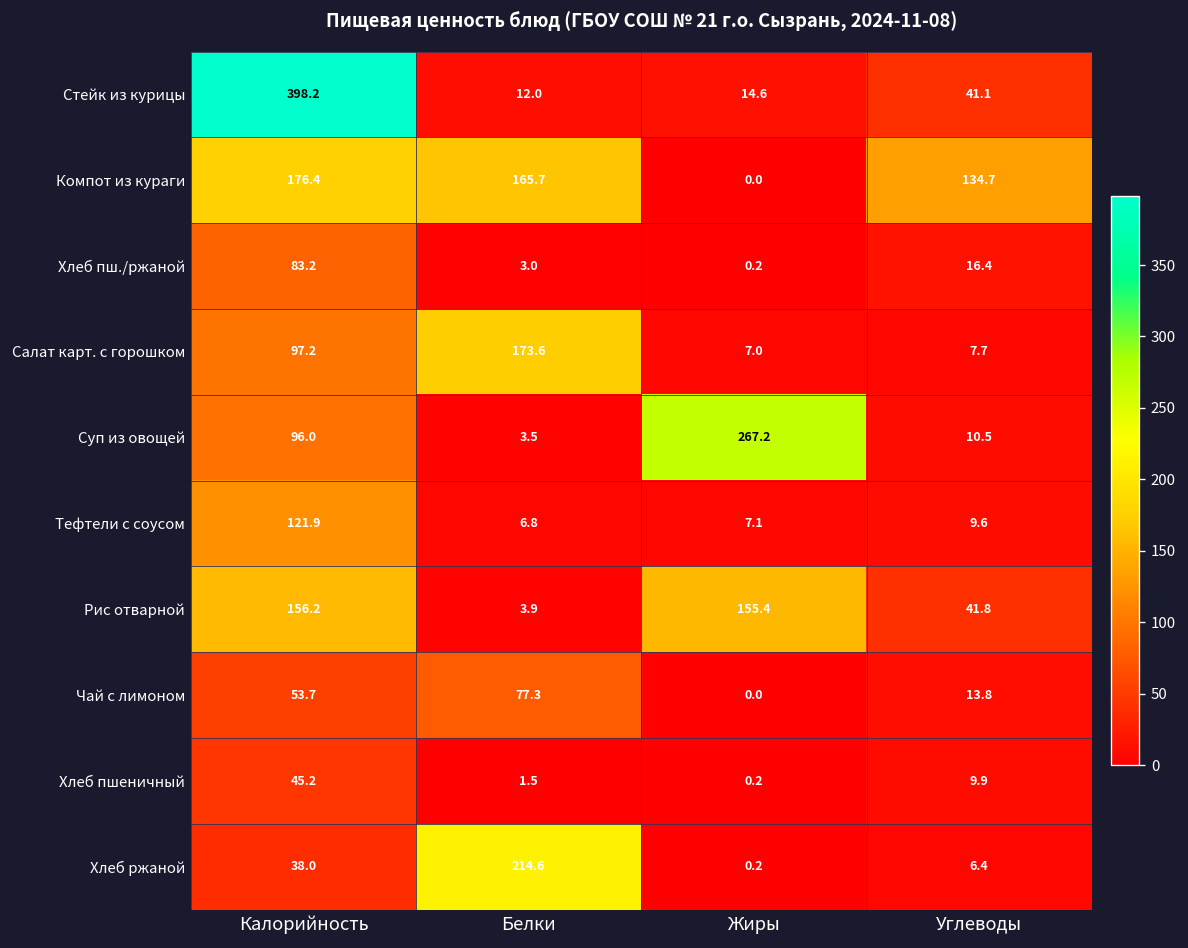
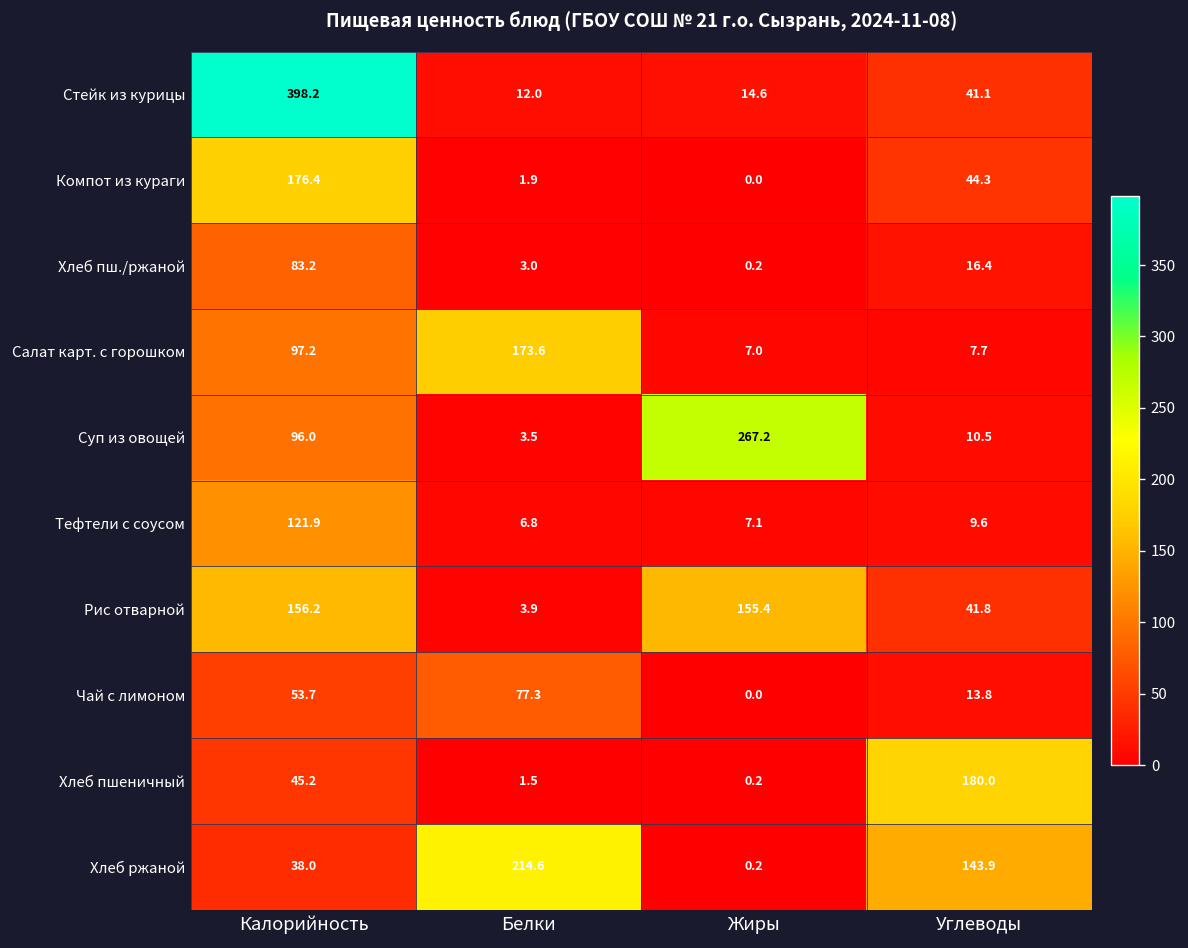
  {
    "Стейк из курицы": {
      "Калорийность": 398.2,
      "Белки": 12.0,
      "Жиры": 14.6,
      "Углеводы": 41.1
    },
    "Компот из кураги": {
      "Калорийность": 176.4,
-     "Белки": 165.7,
+     "Белки": 1.9,
      "Жиры": 0.0,
-     "Углеводы": 134.7
+     "Углеводы": 44.3
    },
    "Хлеб пш./ржаной": {
      "Калорийность": 83.2,
      "Белки": 3.0,
      "Жиры": 0.2,
      "Углеводы": 16.4
    },
    "Салат карт. с горошком": {
      "Калорийность": 97.2,
      "Белки": 173.6,
      "Жиры": 7.0,
      "Углеводы": 7.7
    },
    "Суп из овощей": {
      "Калорийность": 96.0,
      "Белки": 3.5,
      "Жиры": 267.2,
      "Углеводы": 10.5
    },
    "Тефтели с соусом": {
      "Калорийность": 121.9,
      "Белки": 6.8,
      "Жиры": 7.1,
      "Углеводы": 9.6
    },
    "Рис отварной": {
      "Калорийность": 156.2,
      "Белки": 3.9,
      "Жиры": 155.4,
      "Углеводы": 41.8
    },
    "Чай с лимоном": {
      "Калорийность": 53.7,
      "Белки": 77.3,
      "Жиры": 0.0,
      "Углеводы": 13.8
    },
    "Хлеб пшеничный": {
      "Калорийность": 45.2,
      "Белки": 1.5,
      "Жиры": 0.2,
-     "Углеводы": 9.9
+     "Углеводы": 180.0
    },
    "Хлеб ржаной": {
      "Калорийность": 38.0,
      "Белки": 214.6,
      "Жиры": 0.2,
-     "Углеводы": 6.4
+     "Углеводы": 143.9
    }
  }
